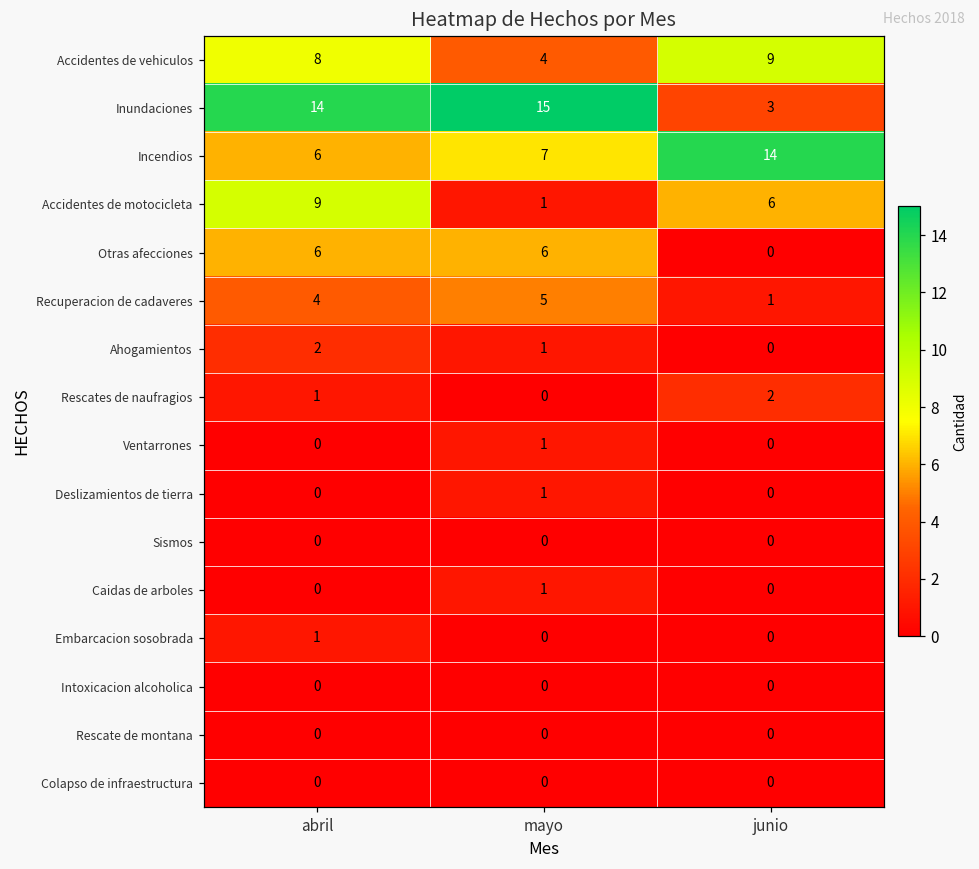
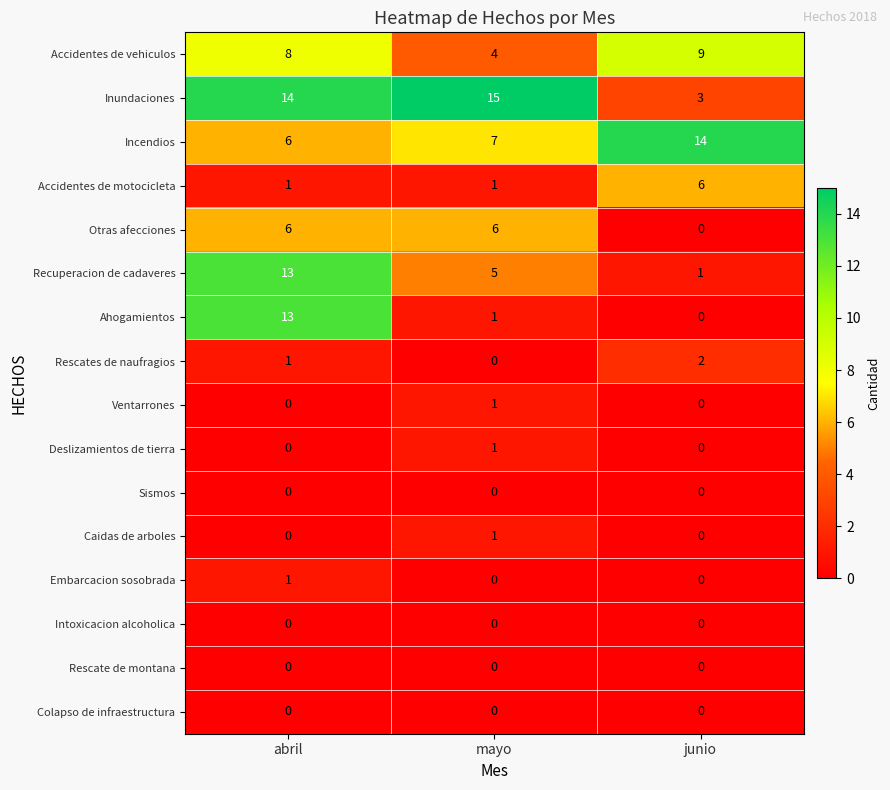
  {
    "Accidentes de vehiculos": {
      "abril": 8,
      "mayo": 4,
      "junio": 9
    },
    "Inundaciones": {
      "abril": 14,
      "mayo": 15,
      "junio": 3
    },
    "Incendios": {
      "abril": 6,
      "mayo": 7,
      "junio": 14
    },
    "Accidentes de motocicleta": {
-     "abril": 9,
+     "abril": 1,
      "mayo": 1,
      "junio": 6
    },
    "Otras afecciones": {
      "abril": 6,
      "mayo": 6,
      "junio": 0
    },
    "Recuperacion de cadaveres": {
-     "abril": 4,
+     "abril": 13,
      "mayo": 5,
      "junio": 1
    },
    "Ahogamientos": {
-     "abril": 2,
+     "abril": 13,
      "mayo": 1,
      "junio": 0
    },
    "Rescates de naufragios": {
      "abril": 1,
      "mayo": 0,
      "junio": 2
    },
    "Ventarrones": {
      "abril": 0,
      "mayo": 1,
      "junio": 0
    },
    "Deslizamientos de tierra": {
      "abril": 0,
      "mayo": 1,
      "junio": 0
    },
    "Sismos": {
      "abril": 0,
      "mayo": 0,
      "junio": 0
    },
    "Caidas de arboles": {
      "abril": 0,
      "mayo": 1,
      "junio": 0
    },
    "Embarcacion sosobrada": {
      "abril": 1,
      "mayo": 0,
      "junio": 0
    },
    "Intoxicacion alcoholica": {
      "abril": 0,
      "mayo": 0,
      "junio": 0
    },
    "Rescate de montana": {
      "abril": 0,
      "mayo": 0,
      "junio": 0
    },
    "Colapso de infraestructura": {
      "abril": 0,
      "mayo": 0,
      "junio": 0
    }
  }
